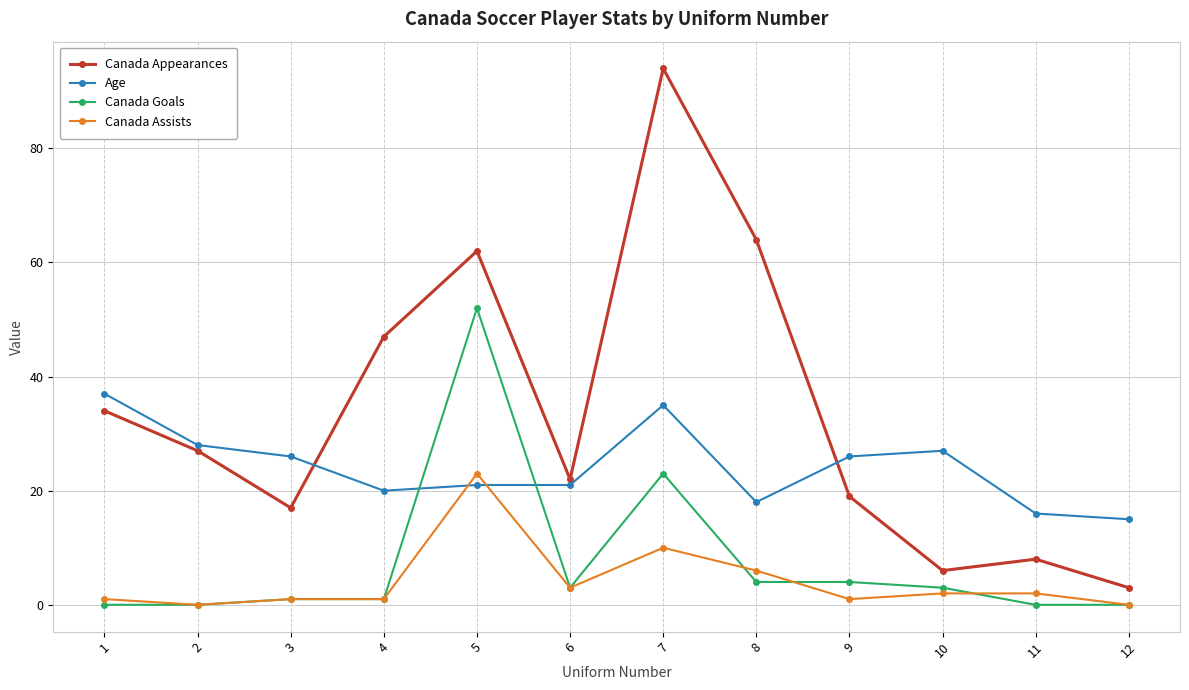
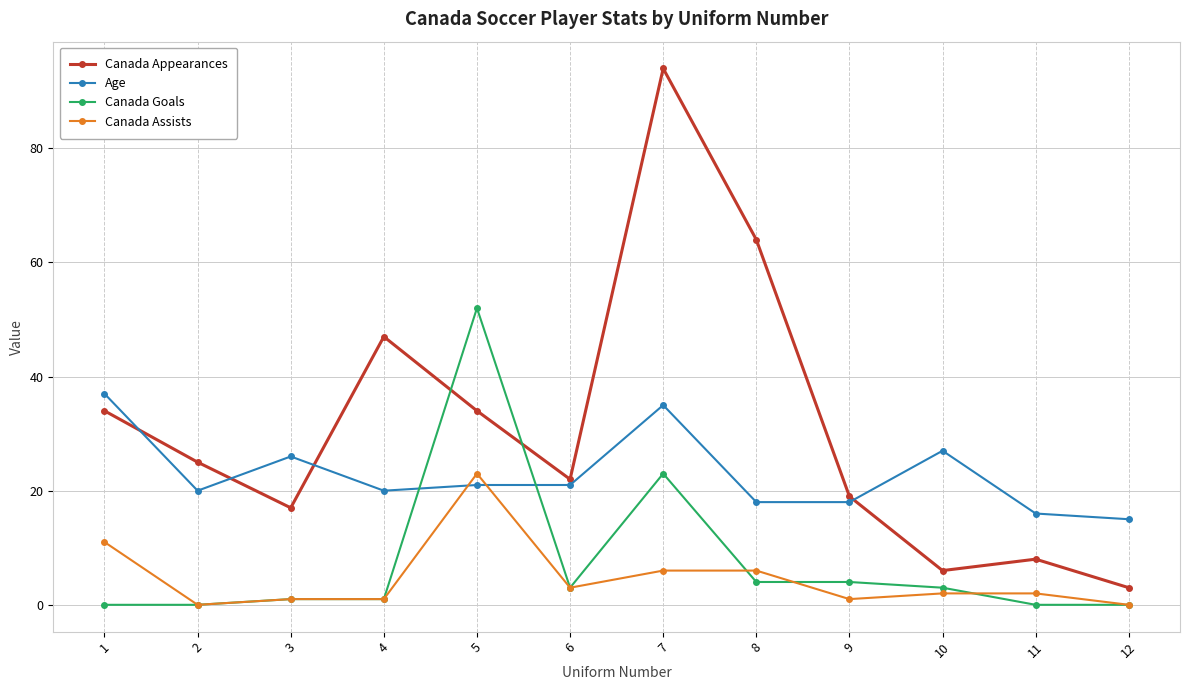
  {
    "Canada Appearances": {
      "1": 34,
-     "2": 27,
+     "2": 25,
      "3": 17,
      "4": 47,
-     "5": 62,
+     "5": 34,
      "6": 22,
      "7": 94,
      "8": 64,
      "9": 19,
      "10": 6,
      "11": 8,
      "12": 3
    },
    "Age": {
      "1": 37,
-     "2": 28,
+     "2": 20,
      "3": 26,
      "4": 20,
      "5": 21,
      "6": 21,
      "7": 35,
      "8": 18,
-     "9": 26,
+     "9": 18,
      "10": 27,
      "11": 16,
      "12": 15
    },
    "Canada Goals": {
      "1": 0,
      "5": 52,
      "7": 23,
      "8": 4,
      "9": 4,
      "10": 3,
      "11": 0
    },
    "Canada Assists": {
-     "1": 1,
+     "1": 11,
      "5": 23,
-     "7": 10,
+     "7": 6,
      "8": 6,
      "9": 1,
      "10": 2,
      "11": 2
    }
  }
